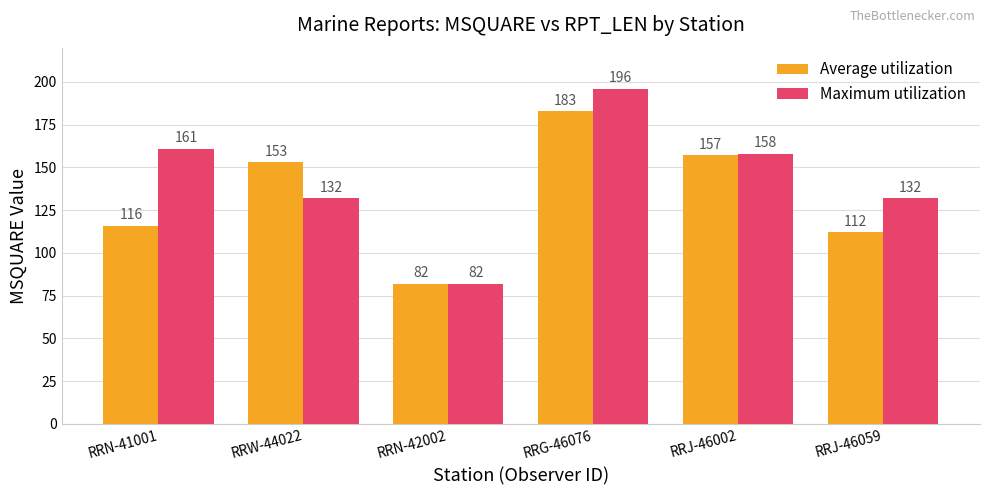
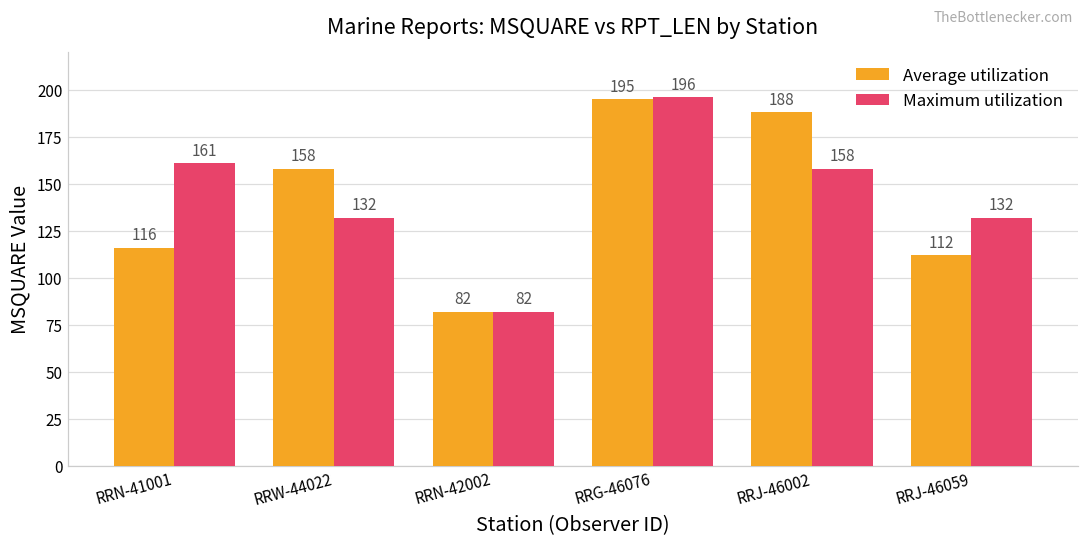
  {
    "Average utilization": {
      "RRN-41001": 116,
-     "RRW-44022": 153,
+     "RRW-44022": 158,
      "RRN-42002": 82,
-     "RRG-46076": 183,
-     "RRJ-46002": 157,
+     "RRG-46076": 195,
+     "RRJ-46002": 188,
      "RRJ-46059": 112
    },
    "Maximum utilization": {
      "RRN-41001": 161,
      "RRW-44022": 132,
      "RRN-42002": 82,
      "RRG-46076": 196,
      "RRJ-46002": 158,
      "RRJ-46059": 132
    }
  }
